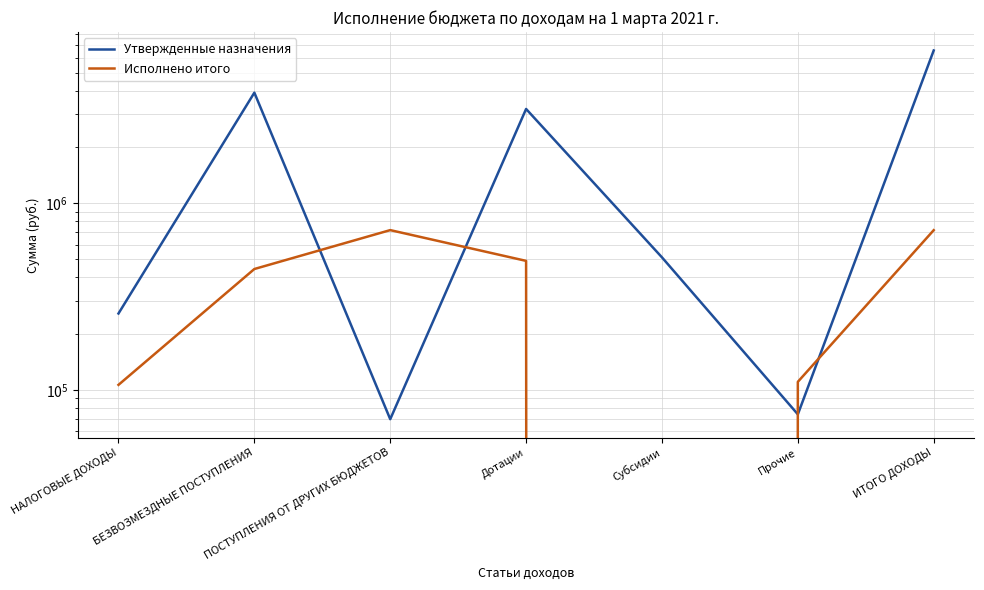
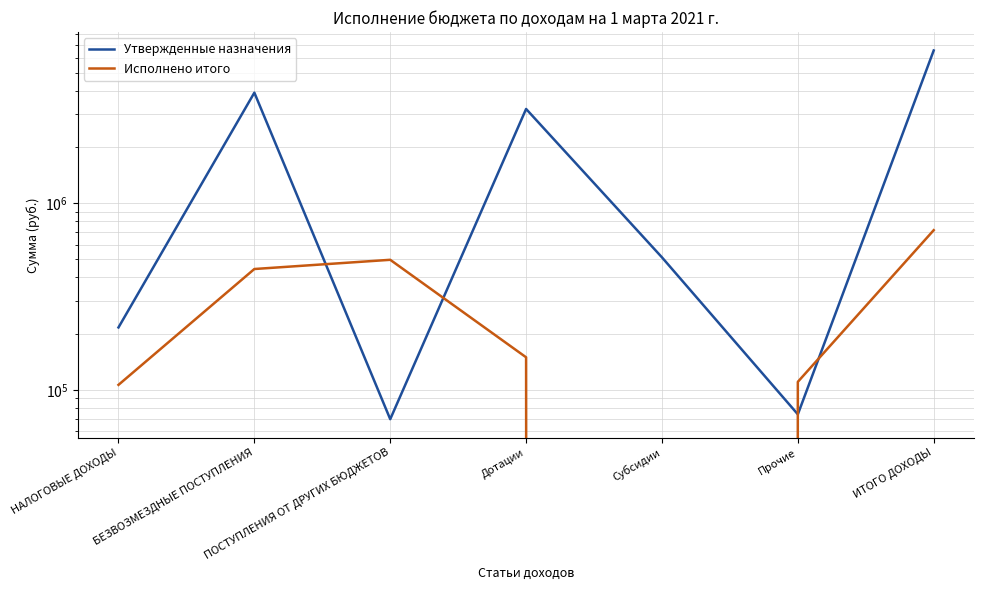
  {
    "Утвержденные назначения": {
-     "НАЛОГОВЫЕ ДОХОДЫ": 260000,
+     "НАЛОГОВЫЕ ДОХОДЫ": 220000,
      "БЕЗВОЗМЕЗДНЫЕ ПОСТУПЛЕНИЯ": 3900000,
      "ПОСТУПЛЕНИЯ ОТ ДРУГИХ БЮДЖЕТОВ": 70000,
      "Дотации": 3200000,
      "Субсидии": 510000,
      "Прочие": 74000,
      "ИТОГО ДОХОДЫ": 6600000
    },
    "Исполнено итого": {
      "НАЛОГОВЫЕ ДОХОДЫ": 110000,
      "БЕЗВОЗМЕЗДНЫЕ ПОСТУПЛЕНИЯ": 440000,
-     "ПОСТУПЛЕНИЯ ОТ ДРУГИХ БЮДЖЕТОВ": 720000,
-     "Дотации": 490000,
+     "ПОСТУПЛЕНИЯ ОТ ДРУГИХ БЮДЖЕТОВ": 500000,
+     "Дотации": 150000,
      "Прочие": 110000,
      "ИТОГО ДОХОДЫ": 720000
    }
  }
